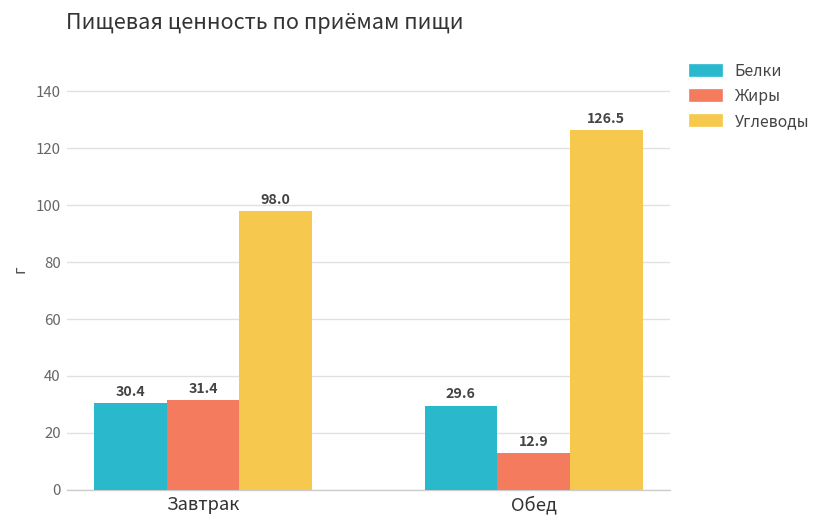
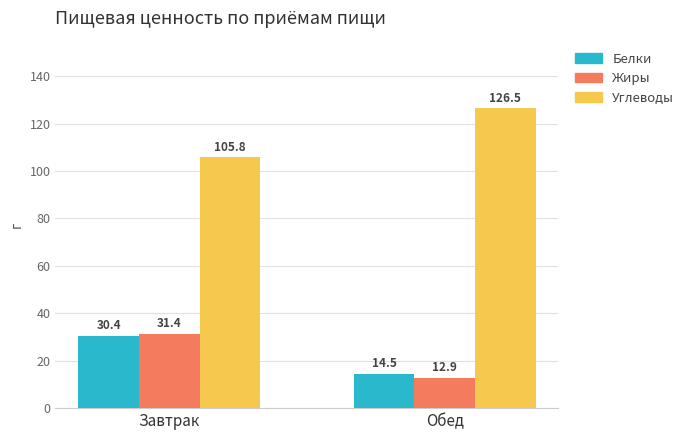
  {
    "Белки": {
      "Завтрак": 30.4,
-     "Обед": 29.6
+     "Обед": 14.5
    },
    "Жиры": {
      "Завтрак": 31.4,
      "Обед": 12.9
    },
    "Углеводы": {
-     "Завтрак": 98.0,
+     "Завтрак": 105.8,
      "Обед": 126.5
    }
  }
